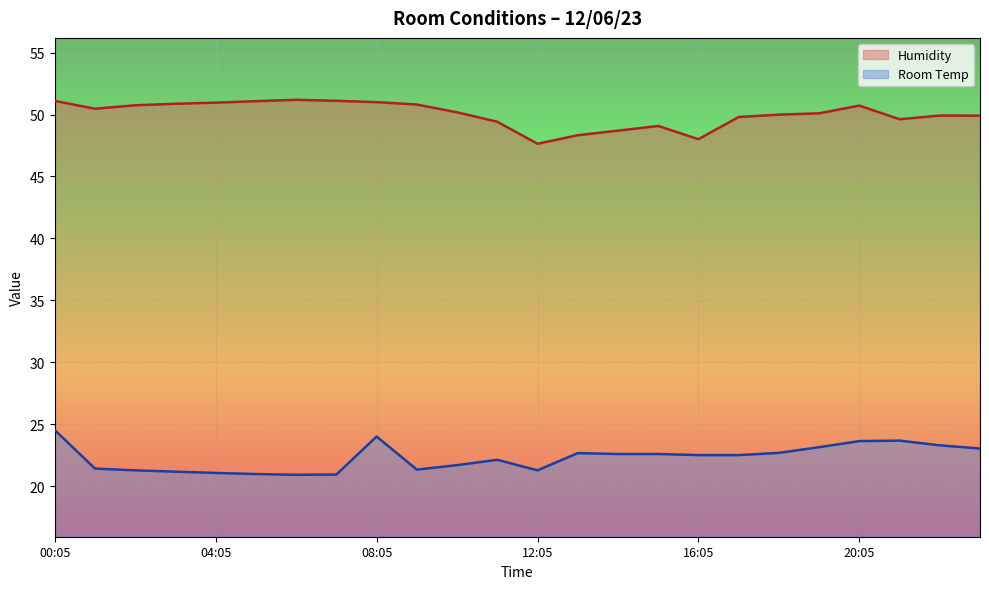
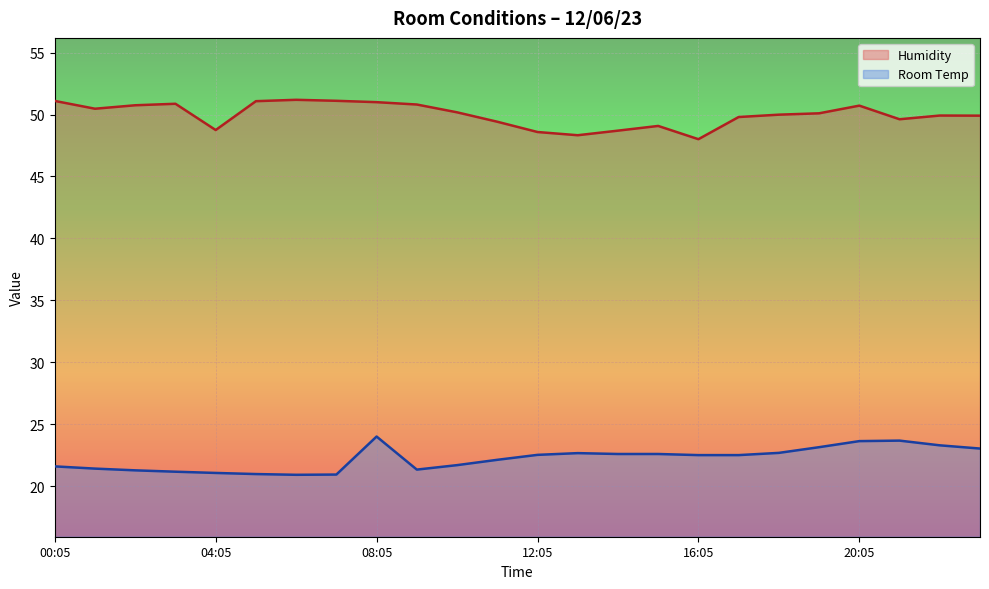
  {
    "Humidity": {
      "00:05": 51.1,
-     "04:05": 51.0,
+     "04:05": 48.8,
      "08:05": 51.0,
-     "12:05": 47.6,
+     "12:05": 48.6,
      "16:05": 48.0,
      "20:05": 50.7
    },
    "Room Temp": {
-     "00:05": 24.5,
+     "00:05": 21.6,
      "04:05": 21.1,
      "08:05": 24.0,
-     "12:05": 21.3,
+     "12:05": 22.5,
      "16:05": 22.5,
      "20:05": 23.6
    }
  }
